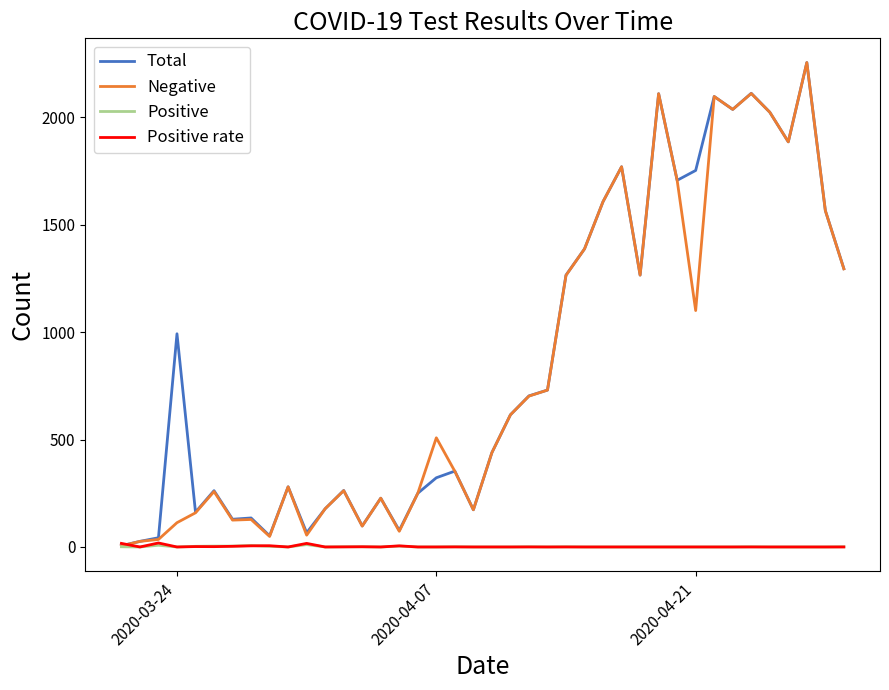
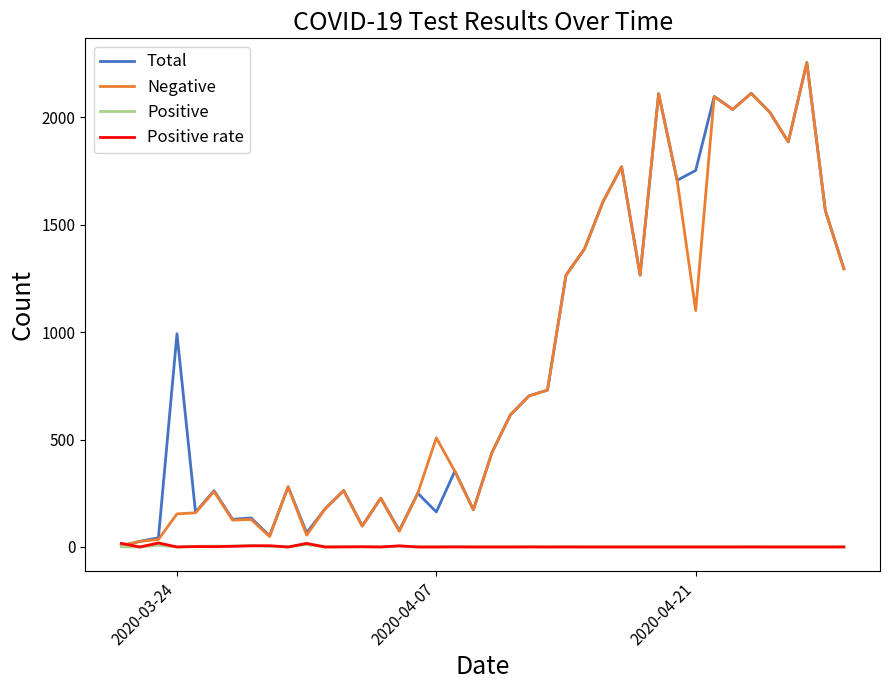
  {
    "Total": {
      "2020-03-24": 990,
-     "2020-04-07": 320,
+     "2020-04-07": 160,
      "2020-04-21": 1750
    },
    "Negative": {
-     "2020-03-24": 110,
+     "2020-03-24": 150,
      "2020-04-07": 510,
      "2020-04-21": 1100
    }
  }
